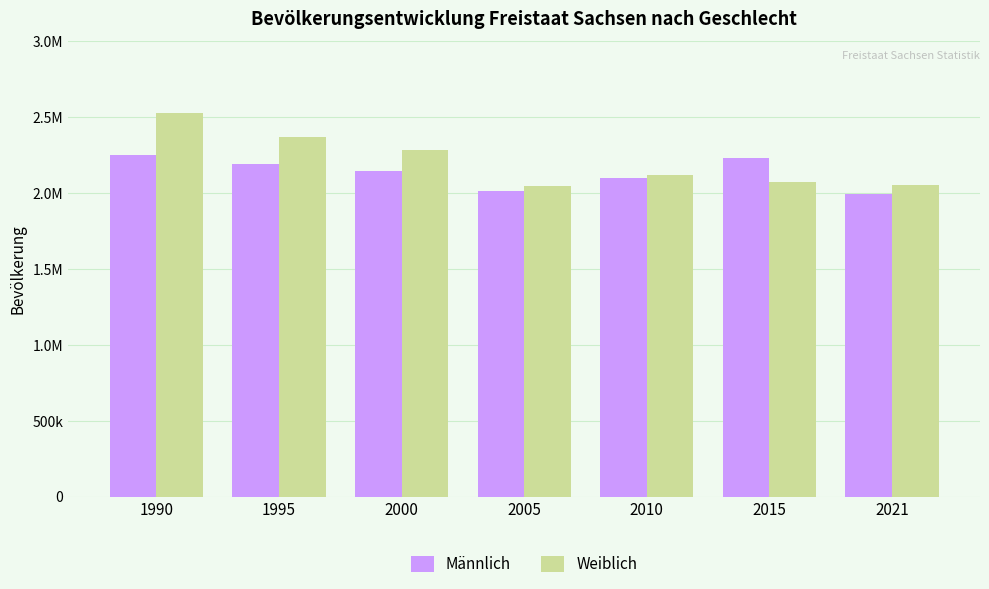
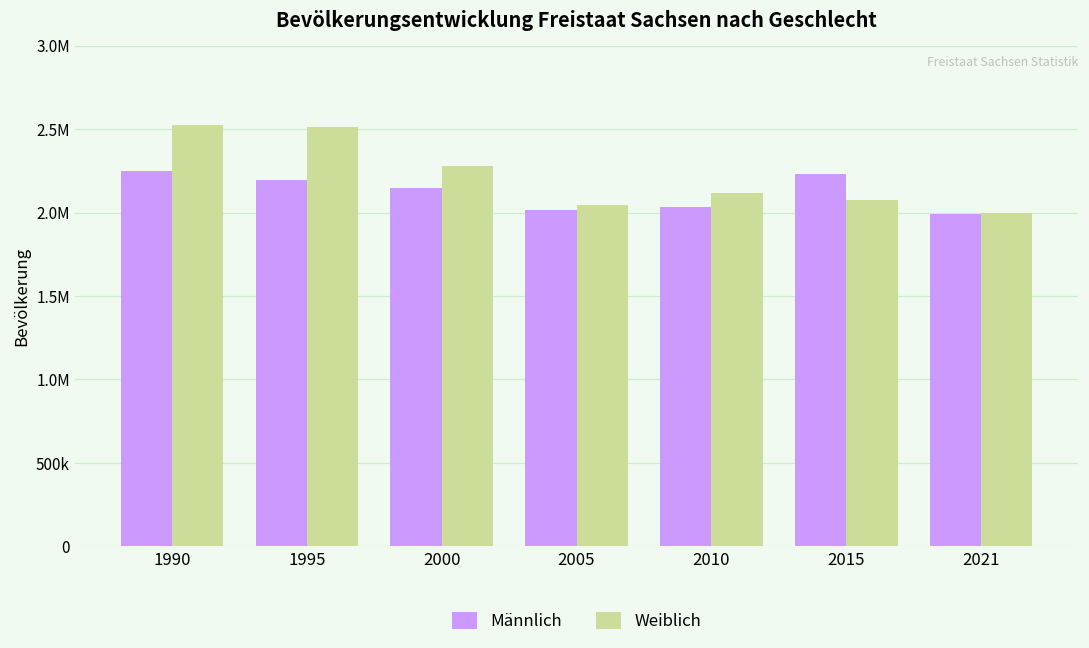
  {
    "Männlich": {
      "1990": 2250000,
      "1995": 2190000,
      "2000": 2140000,
      "2005": 2010000,
-     "2010": 2100000,
+     "2010": 2030000,
      "2015": 2230000,
      "2021": 1990000
    },
    "Weiblich": {
      "1990": 2530000,
-     "1995": 2370000,
+     "1995": 2510000,
      "2000": 2280000,
      "2005": 2050000,
      "2010": 2120000,
      "2015": 2070000,
-     "2021": 2050000
+     "2021": 2000000
    }
  }
